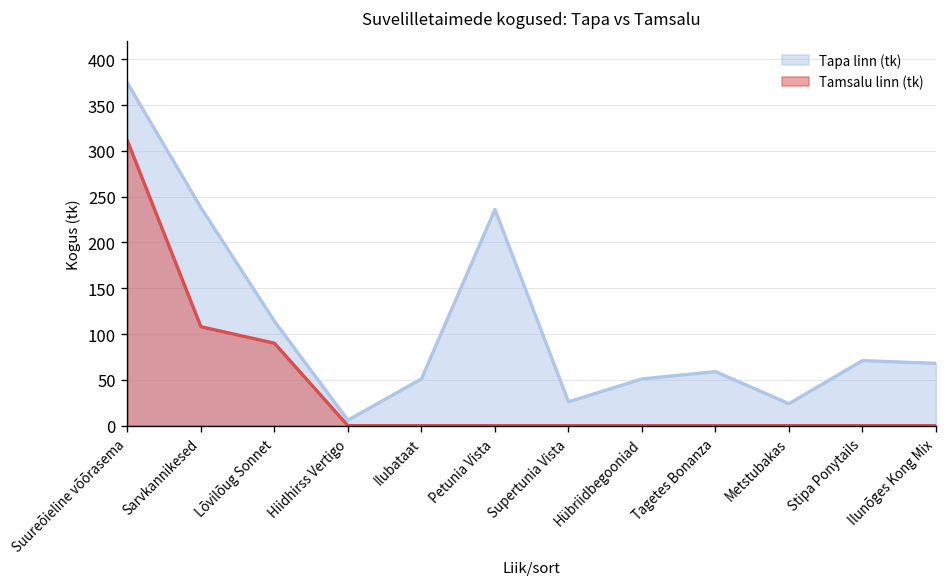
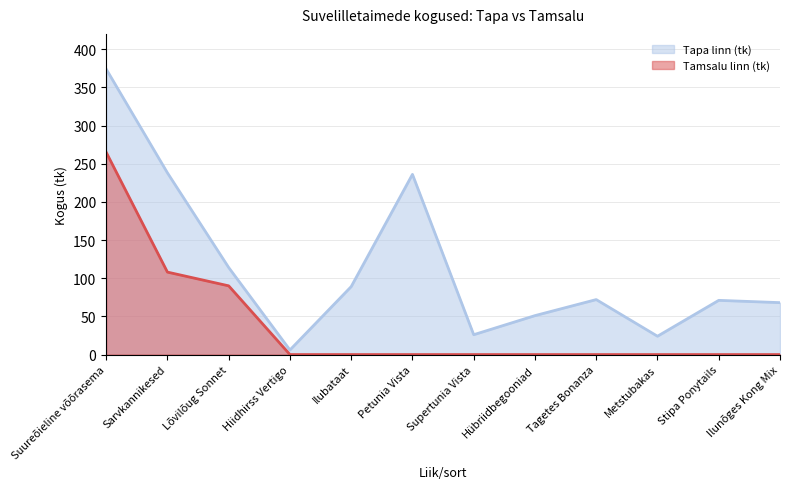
  {
    "Tapa linn (tk)": {
      "Suureõieline võõrasema": 370,
      "Sarvkannikesed": 240,
      "Lõvilõug Sonnet": 110,
      "Hiidhirss Vertigo": 10,
-     "Ilubataat": 50,
+     "Ilubataat": 90,
      "Petunia Vista": 240,
      "Supertunia Vista": 30,
      "Hübriidbegooniad": 50,
-     "Tagetes Bonanza": 60,
+     "Tagetes Bonanza": 70,
      "Metstubakas": 20,
      "Stipa Ponytails": 70,
      "Ilunõges Kong Mix": 70
    },
    "Tamsalu linn (tk)": {
-     "Suureõieline võõrasema": 310,
+     "Suureõieline võõrasema": 270,
      "Sarvkannikesed": 110,
      "Lõvilõug Sonnet": 90,
      "Hiidhirss Vertigo": 0,
      "Ilubataat": 0,
      "Petunia Vista": 0,
      "Supertunia Vista": 0,
      "Hübriidbegooniad": 0,
      "Tagetes Bonanza": 0,
      "Metstubakas": 0,
      "Stipa Ponytails": 0,
      "Ilunõges Kong Mix": 0
    }
  }
